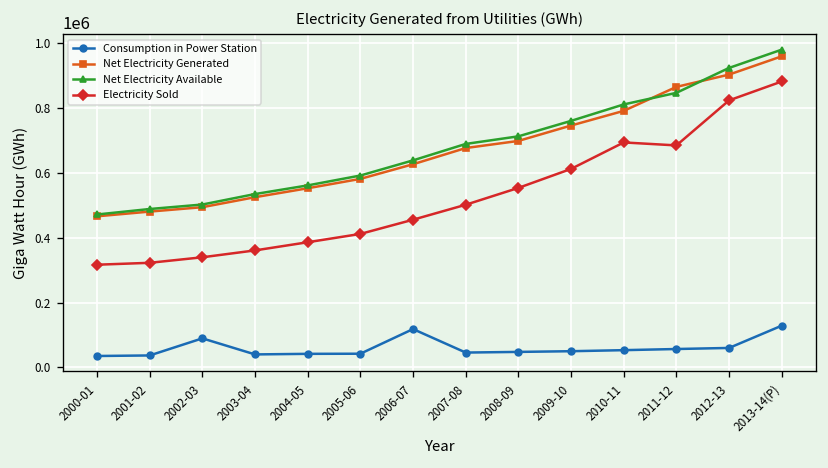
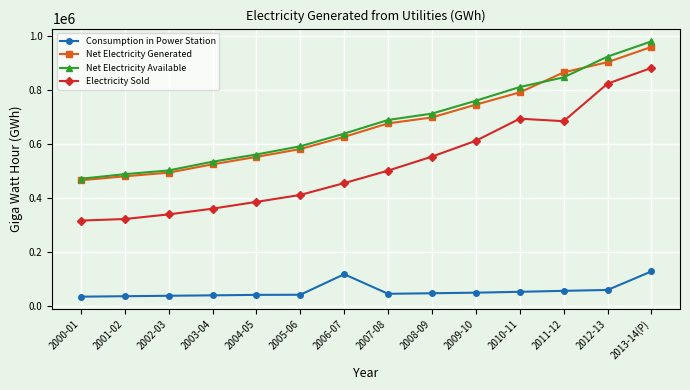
  {
    "Consumption in Power Station": {
      "2000-01": 30000,
      "2001-02": 40000,
-     "2002-03": 90000,
+     "2002-03": 40000,
      "2003-04": 40000,
      "2004-05": 40000,
      "2005-06": 40000,
      "2006-07": 120000,
      "2007-08": 50000,
      "2008-09": 50000,
      "2009-10": 50000,
      "2010-11": 50000,
      "2011-12": 60000,
      "2012-13": 60000,
      "2013-14(P)": 130000
    },
    "Net Electricity Available": {
      "2003-04": 540000,
      "2005-06": 590000,
      "2006-07": 640000,
      "2007-08": 690000,
      "2008-09": 710000,
      "2009-10": 760000,
      "2010-11": 810000,
      "2011-12": 850000,
      "2012-13": 920000,
      "2013-14(P)": 980000
    }
  }
